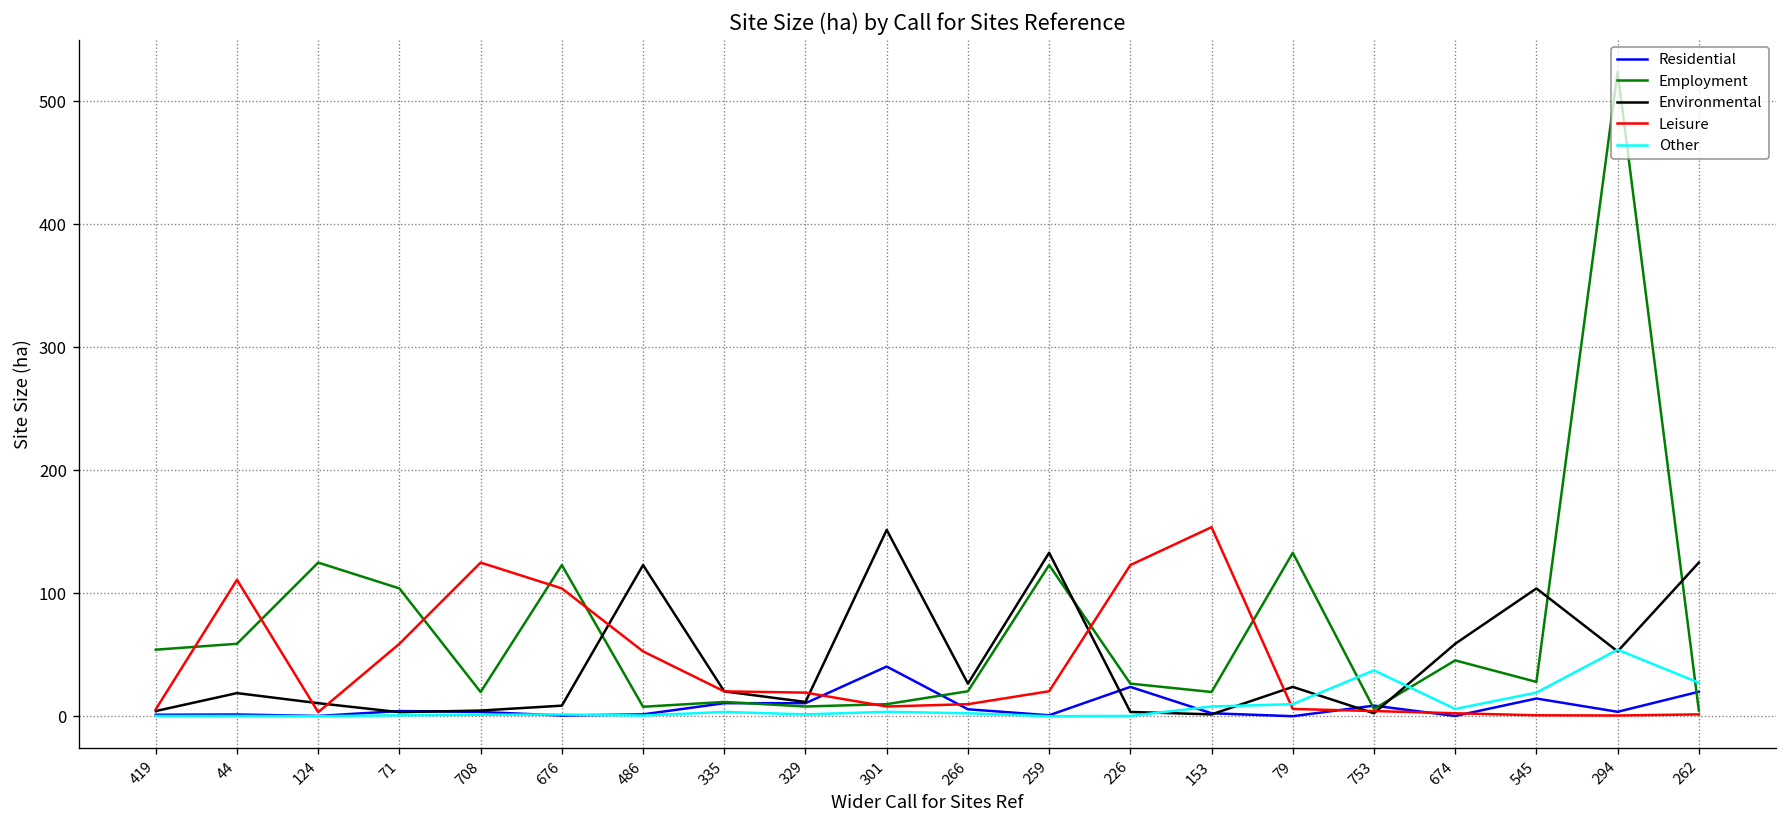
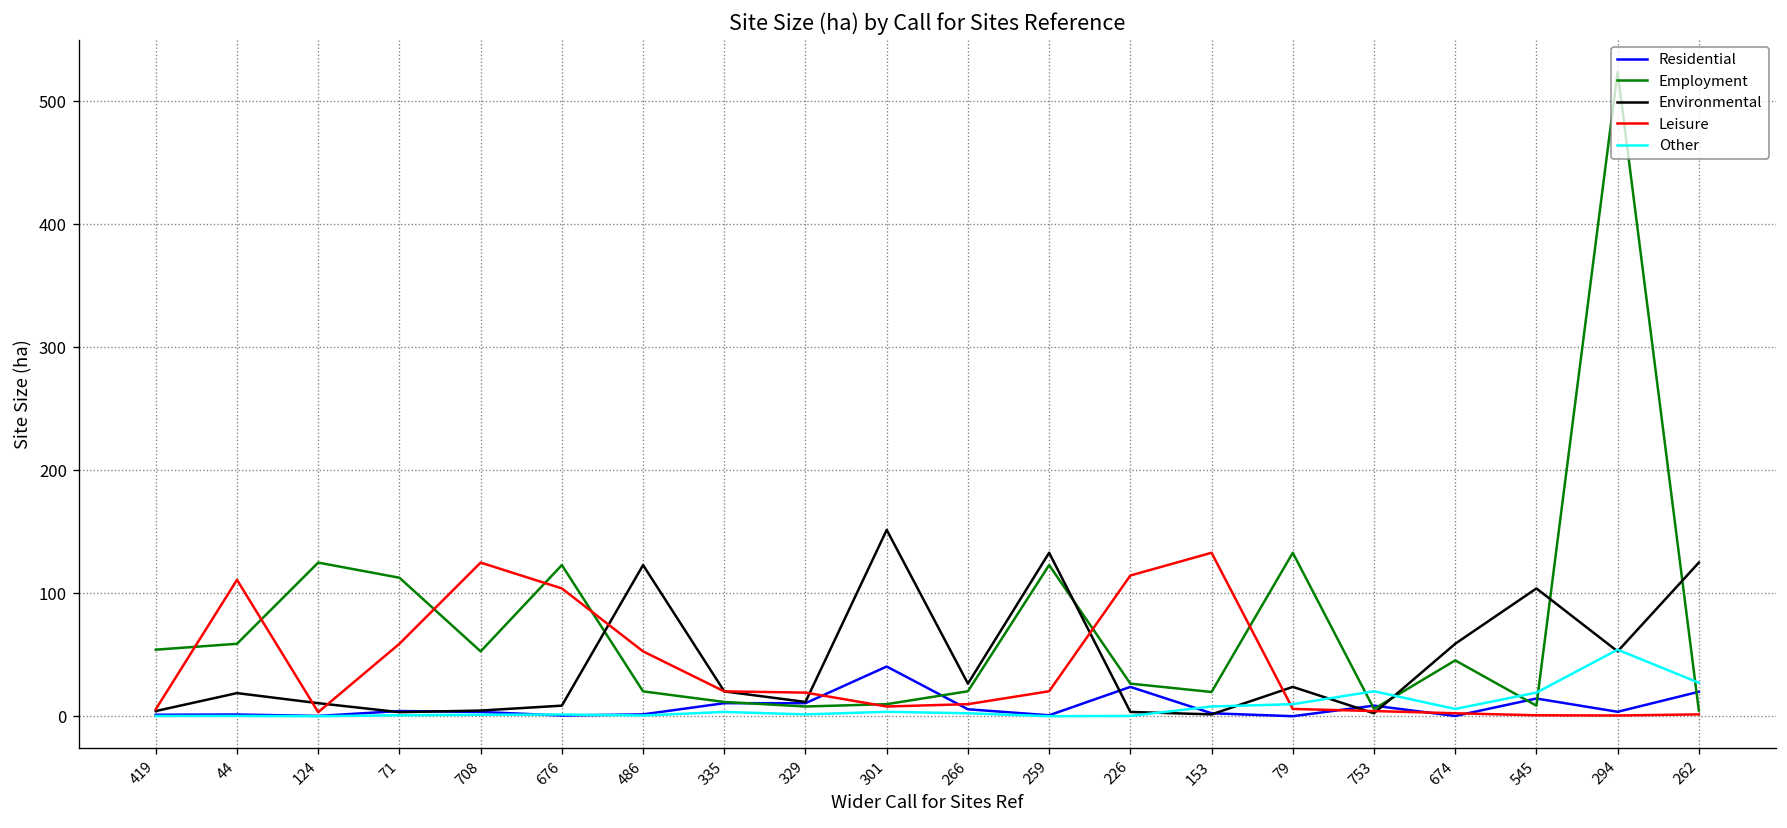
  {
    "Residential": {
      "301": 41,
      "266": 6,
      "226": 24,
      "79": 0,
      "753": 9,
      "545": 15,
      "294": 4,
      "262": 20
    },
    "Employment": {
      "419": 54,
      "44": 59,
      "124": 125,
-     "71": 104,
-     "708": 20,
+     "71": 113,
+     "708": 53,
      "676": 123,
-     "486": 8,
+     "486": 20,
      "329": 8,
      "266": 20,
      "259": 123,
      "226": 27,
      "153": 20,
      "79": 133,
      "674": 46,
-     "545": 28,
+     "545": 9,
      "262": 5
    },
    "Environmental": {
      "44": 19,
      "124": 11,
      "676": 9,
      "486": 123,
      "301": 152,
      "266": 27,
      "259": 133,
      "226": 4,
      "79": 24,
      "674": 59,
      "545": 104,
      "262": 125
    },
    "Leisure": {
      "44": 111,
      "124": 3,
      "71": 59,
      "708": 125,
      "676": 104,
      "486": 53,
      "329": 19,
      "266": 10,
      "259": 20,
-     "226": 123,
-     "153": 154,
+     "226": 115,
+     "153": 133,
      "79": 6,
      "545": 1,
      "294": 1,
      "262": 2
    },
    "Other": {
      "71": 1,
      "335": 4,
      "329": 2,
      "301": 4,
      "266": 3,
      "226": 0,
      "153": 8,
      "79": 10,
-     "753": 37,
+     "753": 20,
      "674": 6,
      "545": 19,
      "262": 27
    }
  }
